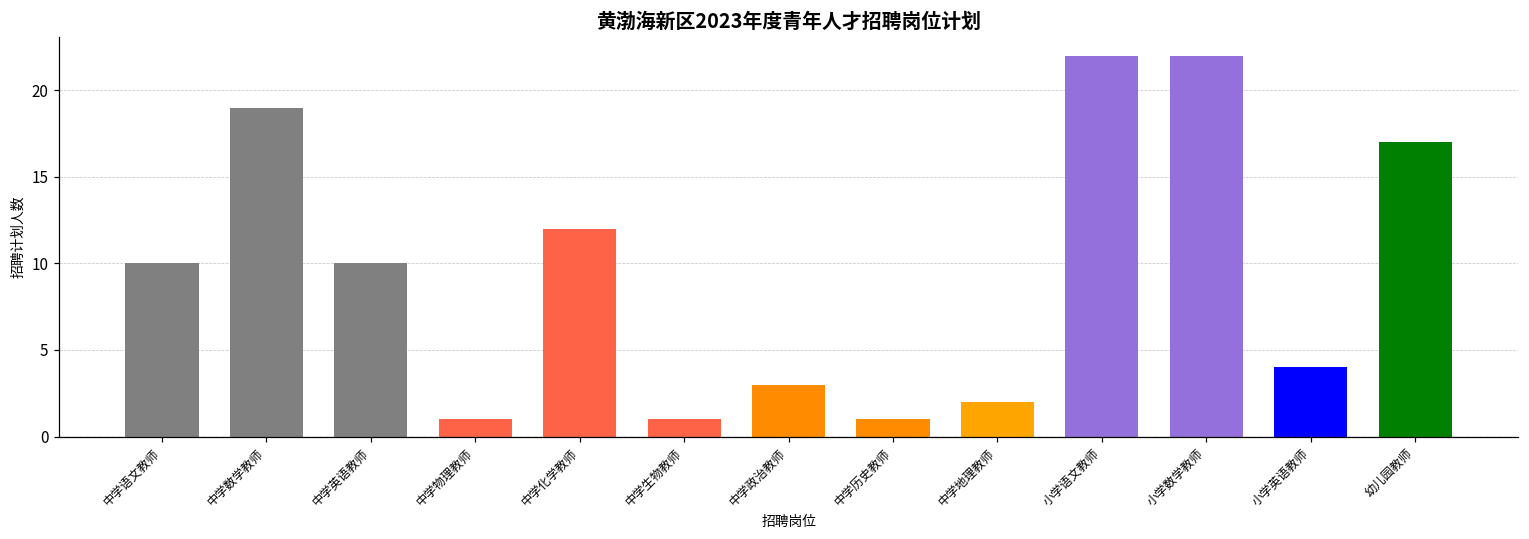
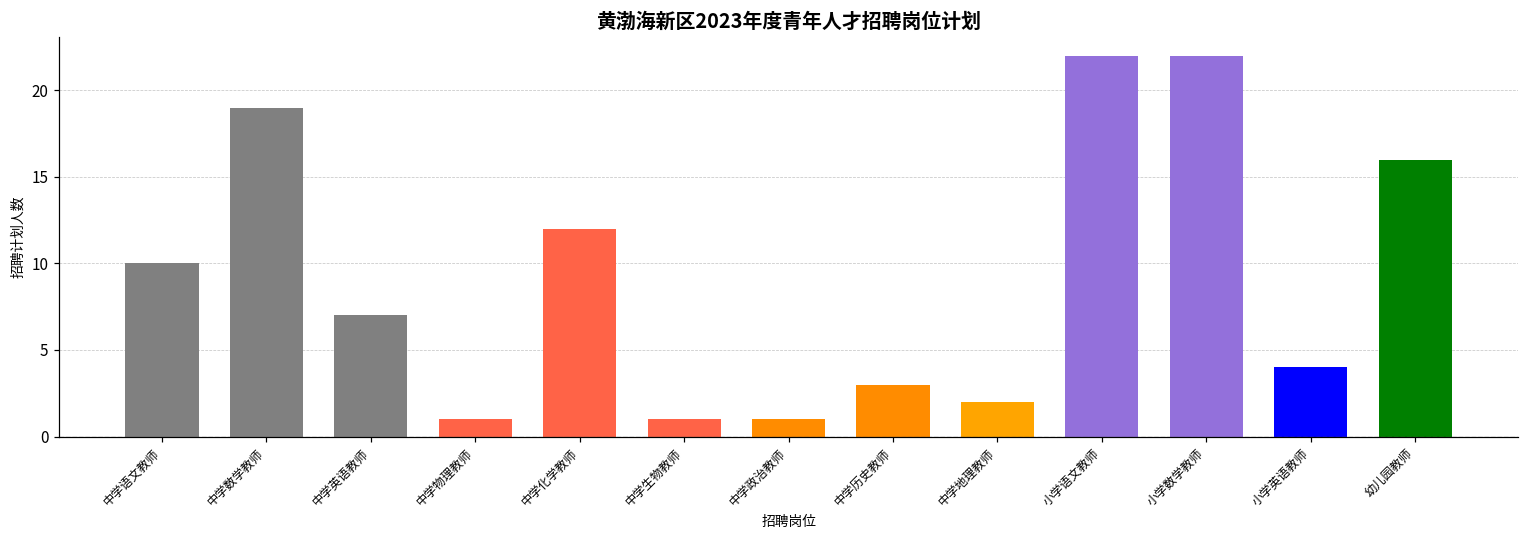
  {
    "中学语文教师": 10,
    "中学数学教师": 19,
-   "中学英语教师": 10,
+   "中学英语教师": 7,
    "中学物理教师": 1,
    "中学化学教师": 12,
    "中学生物教师": 1,
-   "中学政治教师": 3,
-   "中学历史教师": 1,
+   "中学政治教师": 1,
+   "中学历史教师": 3,
    "中学地理教师": 2,
    "小学语文教师": 22,
    "小学数学教师": 22,
    "小学英语教师": 4,
-   "幼儿园教师": 17
+   "幼儿园教师": 16
  }
